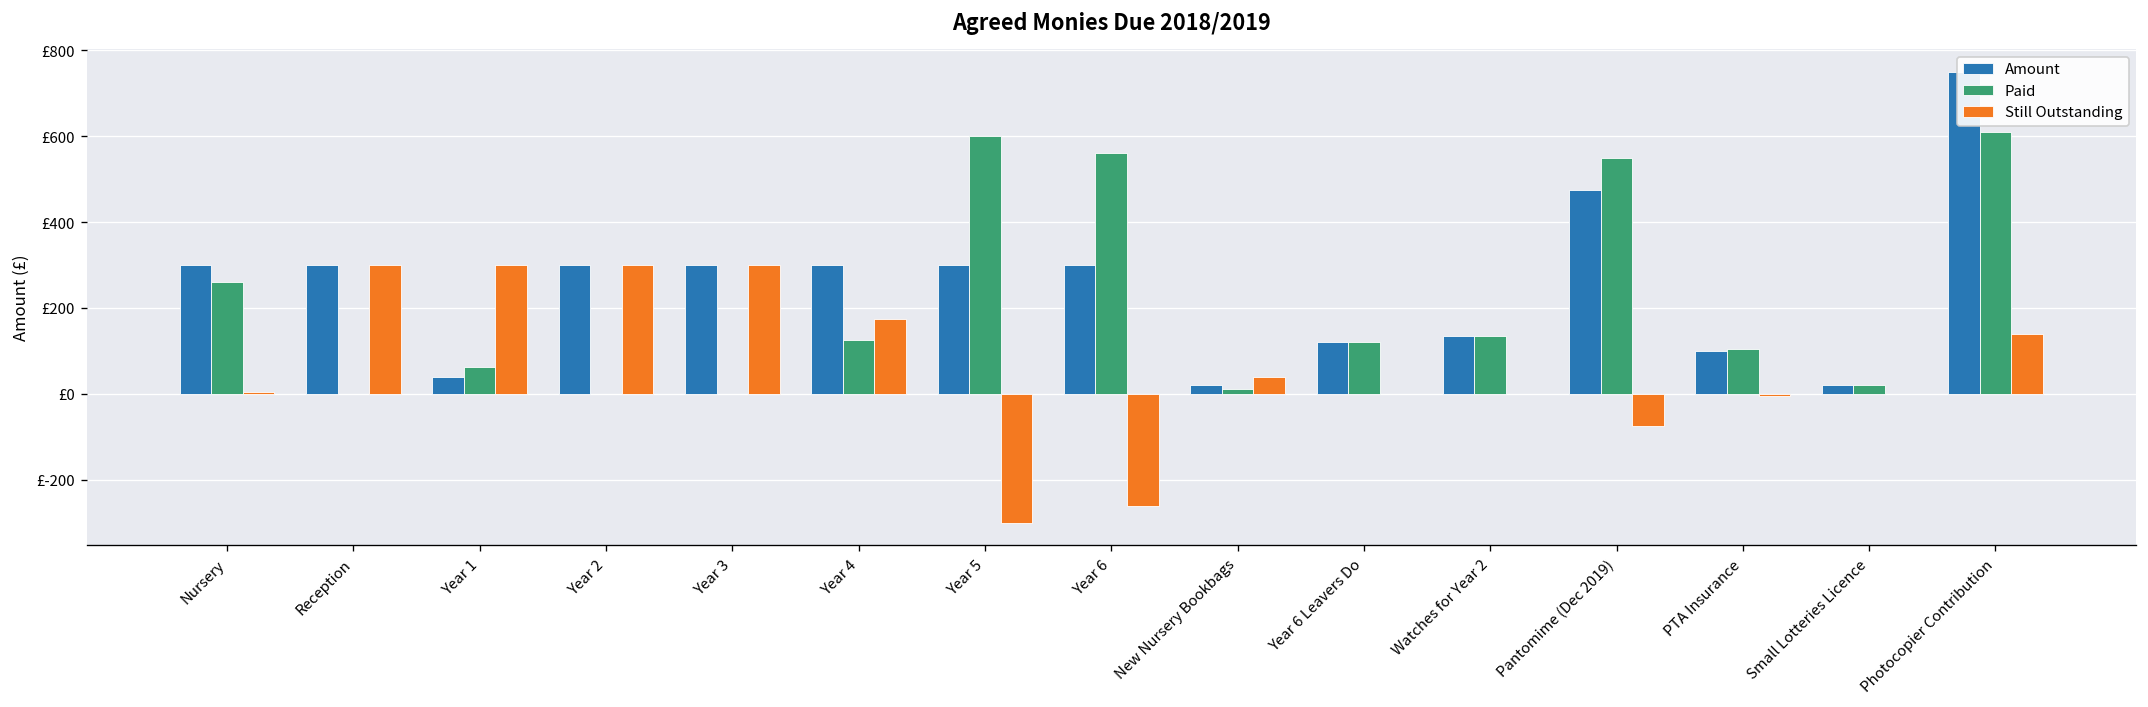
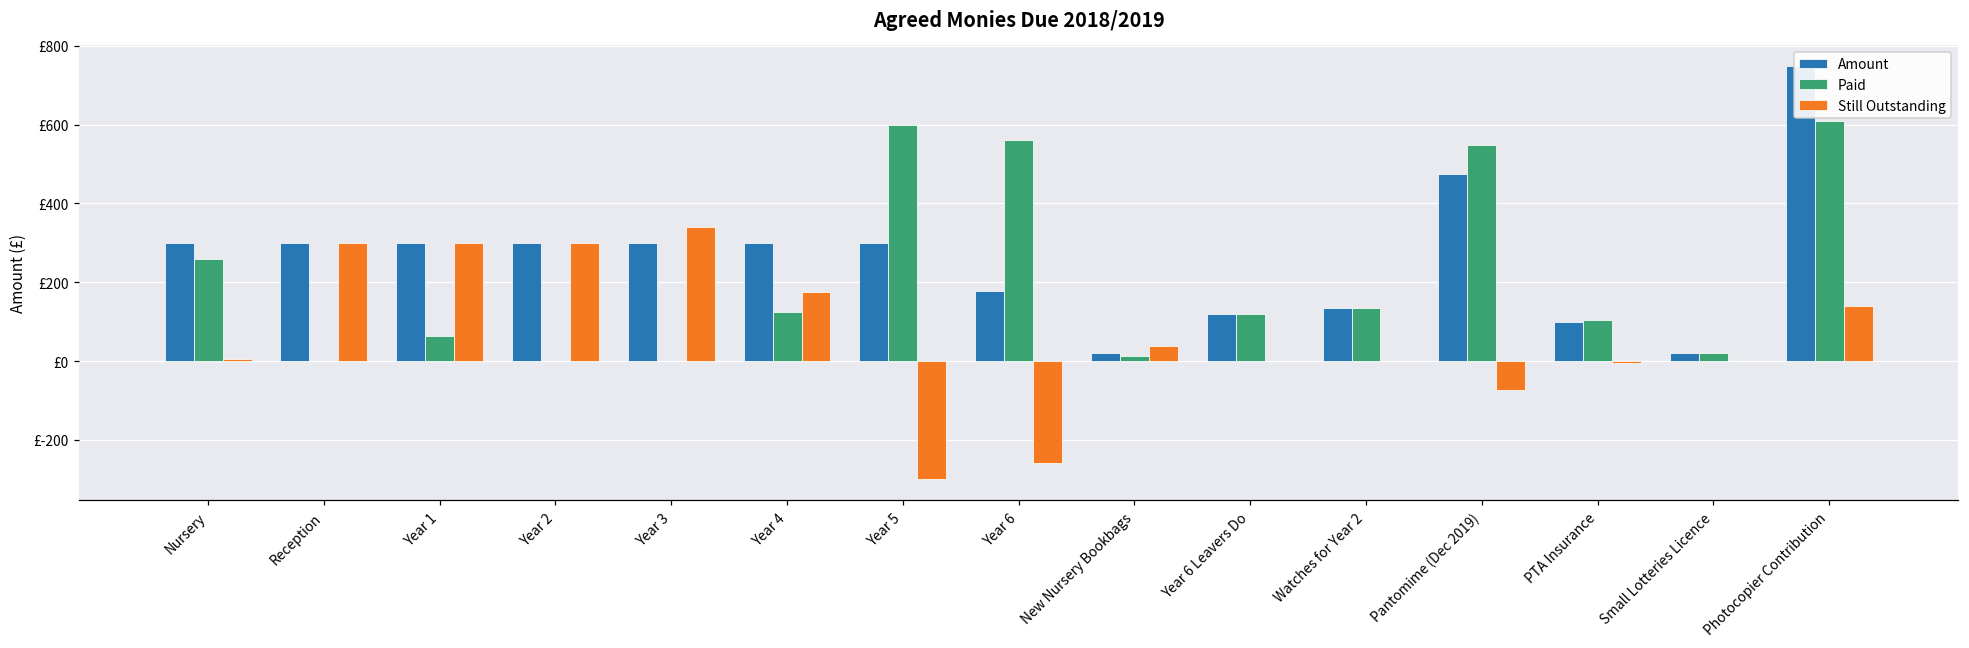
  {
    "Amount": {
      "Nursery": "£300",
      "Reception": "£300",
-     "Year 1": "£40",
+     "Year 1": "£300",
      "Year 2": "£300",
      "Year 3": "£300",
      "Year 4": "£300",
      "Year 5": "£300",
-     "Year 6": "£300",
+     "Year 6": "£180",
      "New Nursery Bookbags": "£20",
      "Year 6 Leavers Do": "£120",
      "Watches for Year 2": "£140",
      "Pantomime (Dec 2019)": "£480",
      "PTA Insurance": "£100",
      "Small Lotteries Licence": "£20"
    },
    "Paid": {
      "Nursery": "£260",
      "Reception": "£0",
      "Year 1": "£60",
      "Year 2": "£0",
      "Year 3": "£0",
      "Year 4": "£130",
      "Year 5": "£600",
      "Year 6": "£560",
      "New Nursery Bookbags": "£10",
      "Year 6 Leavers Do": "£120",
      "Watches for Year 2": "£130",
      "Pantomime (Dec 2019)": "£550",
      "PTA Insurance": "£110",
      "Small Lotteries Licence": "£20",
      "Photocopier Contribution": "£610"
    },
    "Still Outstanding": {
      "Reception": "£300",
      "Year 1": "£300",
      "Year 2": "£300",
-     "Year 3": "£300",
+     "Year 3": "£340",
      "Year 4": "£180",
      "Year 5": "£-300",
      "Year 6": "£-260",
      "New Nursery Bookbags": "£40",
      "Year 6 Leavers Do": "£0",
      "Pantomime (Dec 2019)": "£-70",
      "Small Lotteries Licence": "£0",
      "Photocopier Contribution": "£140"
    }
  }
